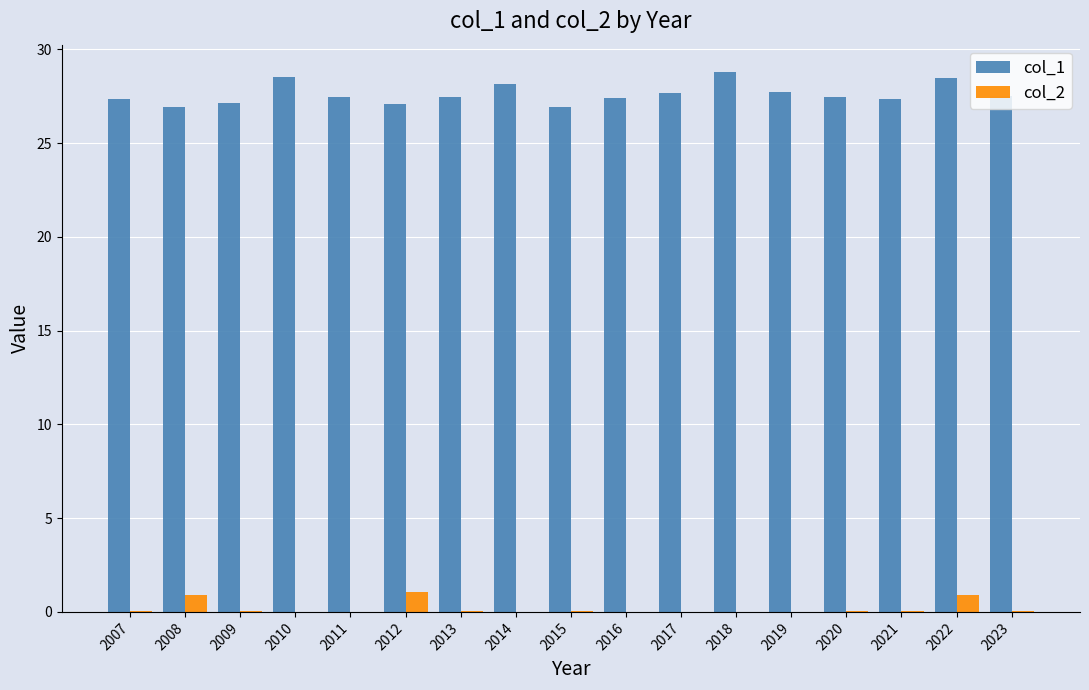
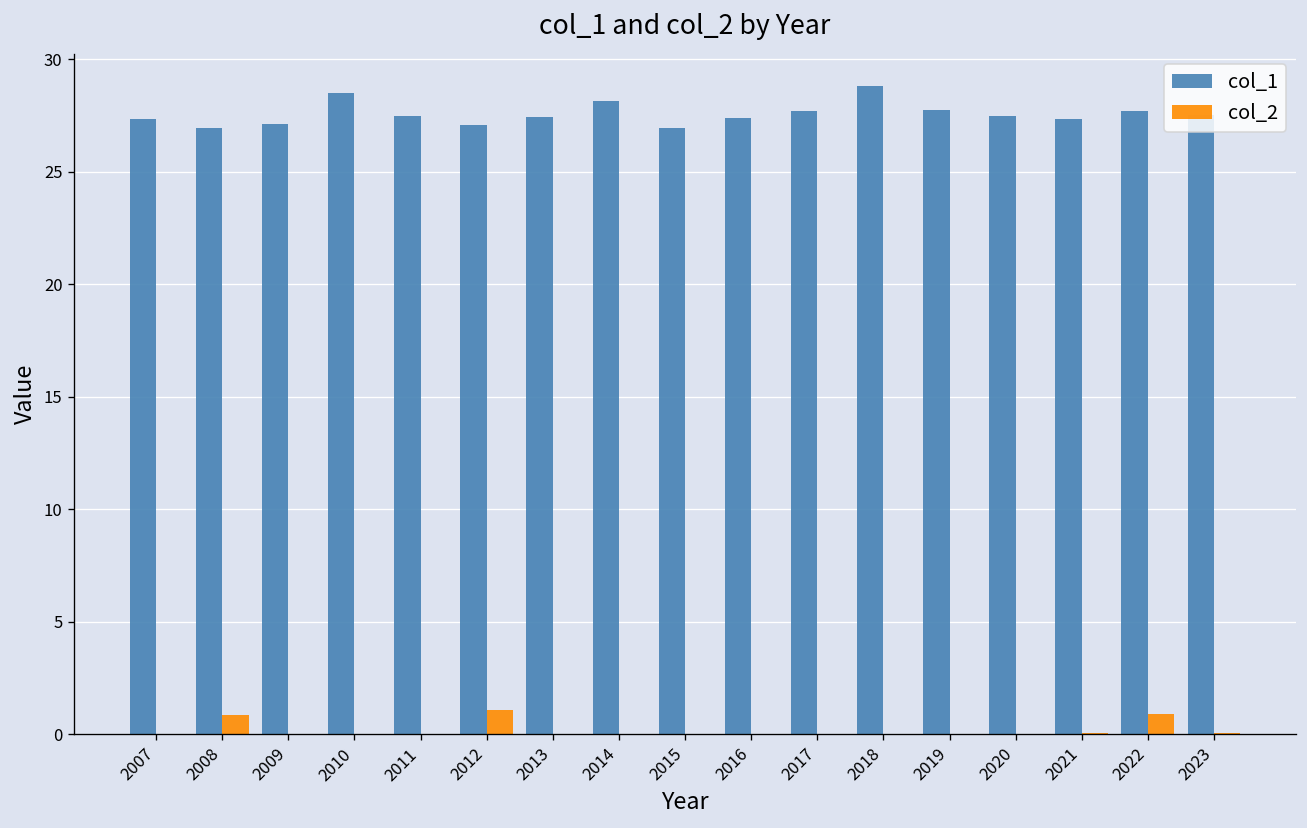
  {
    "col_1": {
      "2007": 27.4,
      "2008": 26.9,
      "2009": 27.1,
      "2010": 28.5,
      "2011": 27.5,
      "2012": 27.1,
      "2013": 27.5,
      "2014": 28.2,
      "2015": 26.9,
      "2016": 27.4,
      "2017": 27.7,
      "2018": 28.8,
      "2019": 27.7,
      "2020": 27.5,
      "2021": 27.4,
-     "2022": 28.5
+     "2022": 27.7
    },
    "col_2": {
      "2008": 0.9,
      "2012": 1.1,
      "2022": 0.9
    }
  }
